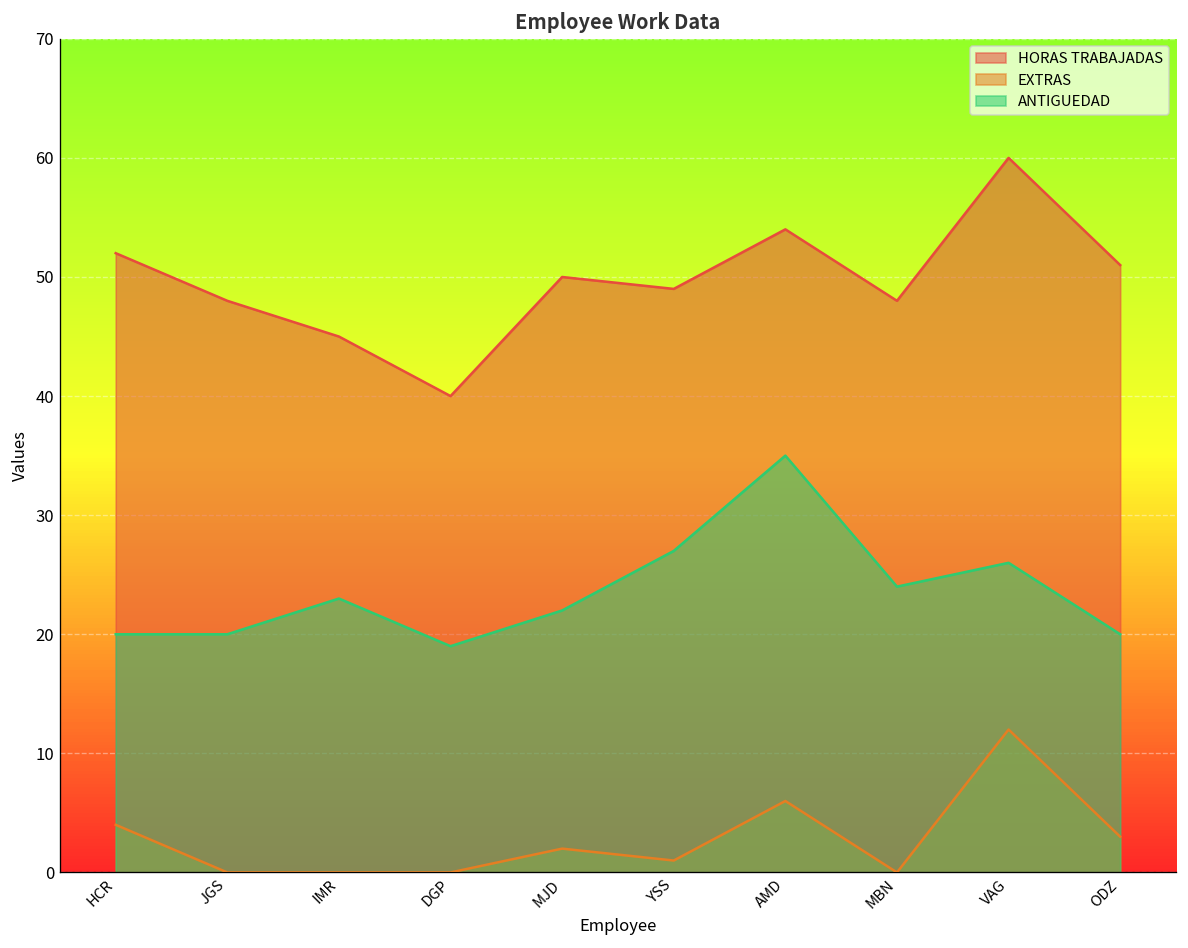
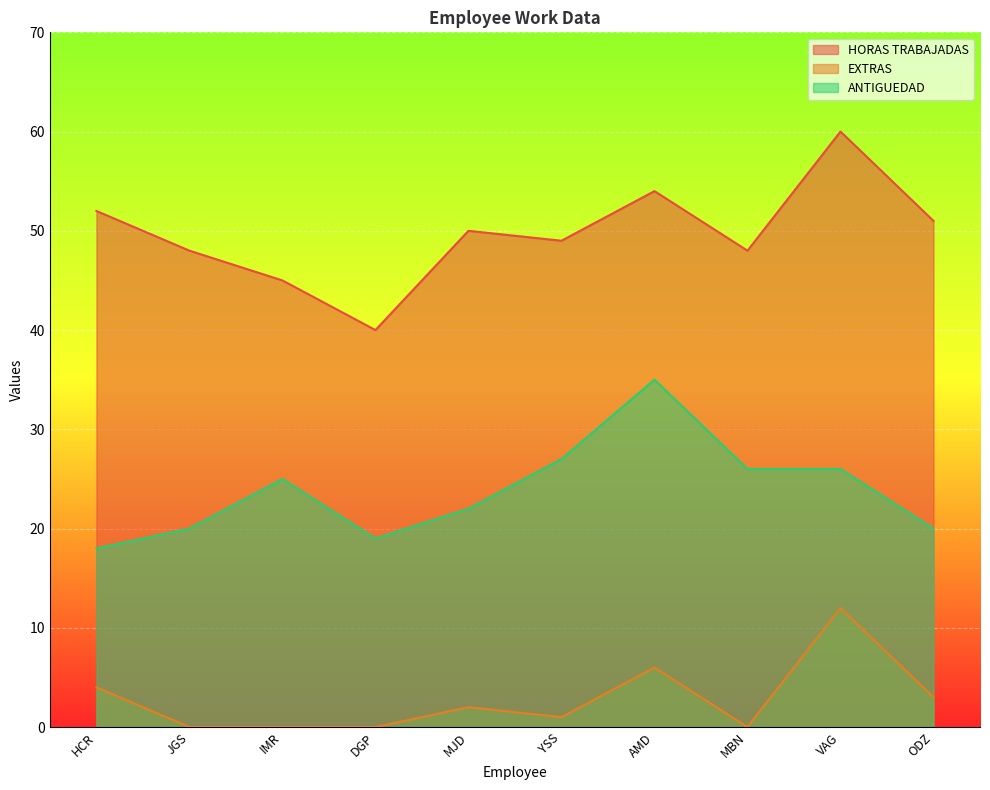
  {
    "ANTIGUEDAD": {
-     "HCR": 20,
+     "HCR": 18,
      "JGS": 20,
-     "IMR": 23,
+     "IMR": 25,
      "DGP": 19,
      "MJD": 22,
      "YSS": 27,
      "AMD": 35,
-     "MBN": 24,
+     "MBN": 26,
      "VAG": 26,
      "ODZ": 20
    }
  }
